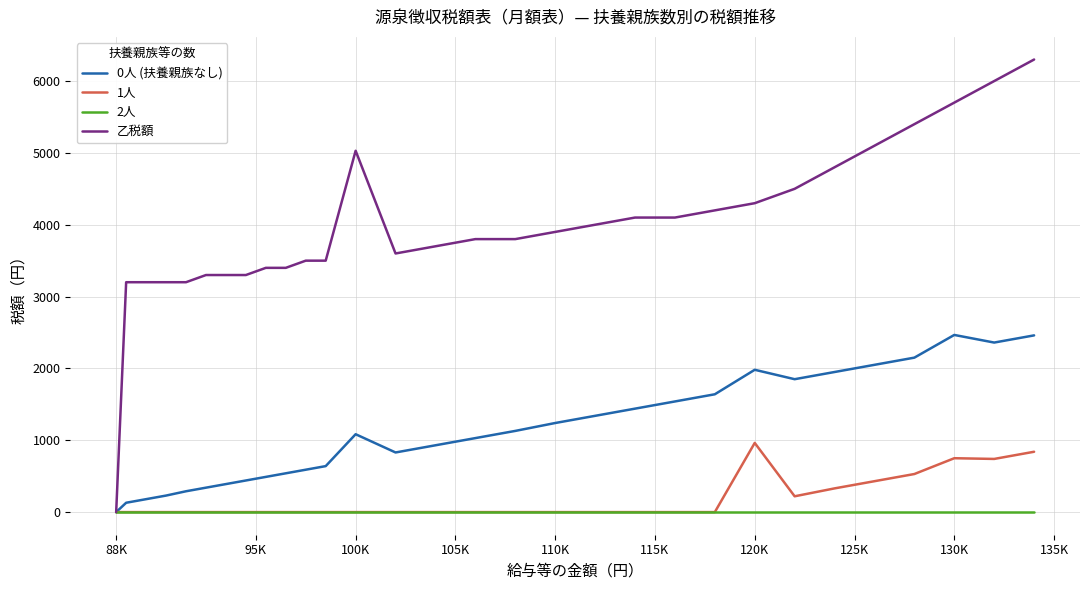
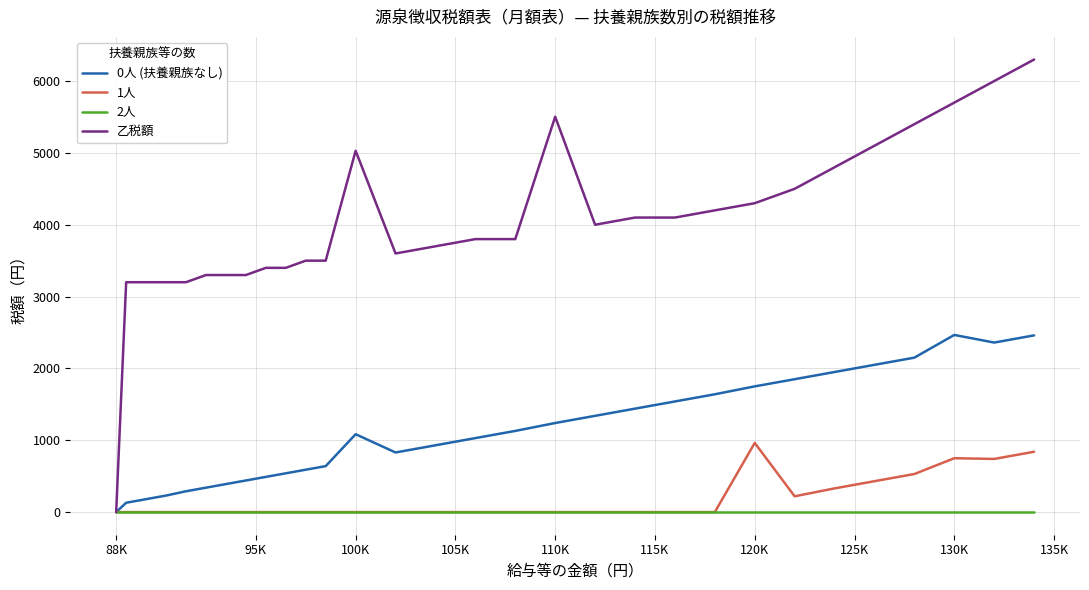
  {
    "0人 (扶養親族なし)": {
      "100K": 1100,
      "110K": 1200,
-     "120K": 2000,
+     "120K": 1800,
      "130K": 2500
    },
    "1人": {
      "120K": 1000,
      "130K": 800
    },
    "2人": {
      "120K": 0,
      "130K": 0
    },
    "乙税額": {
      "100K": 5000,
-     "110K": 3900,
+     "110K": 5500,
      "120K": 4300,
      "130K": 5700
    }
  }
